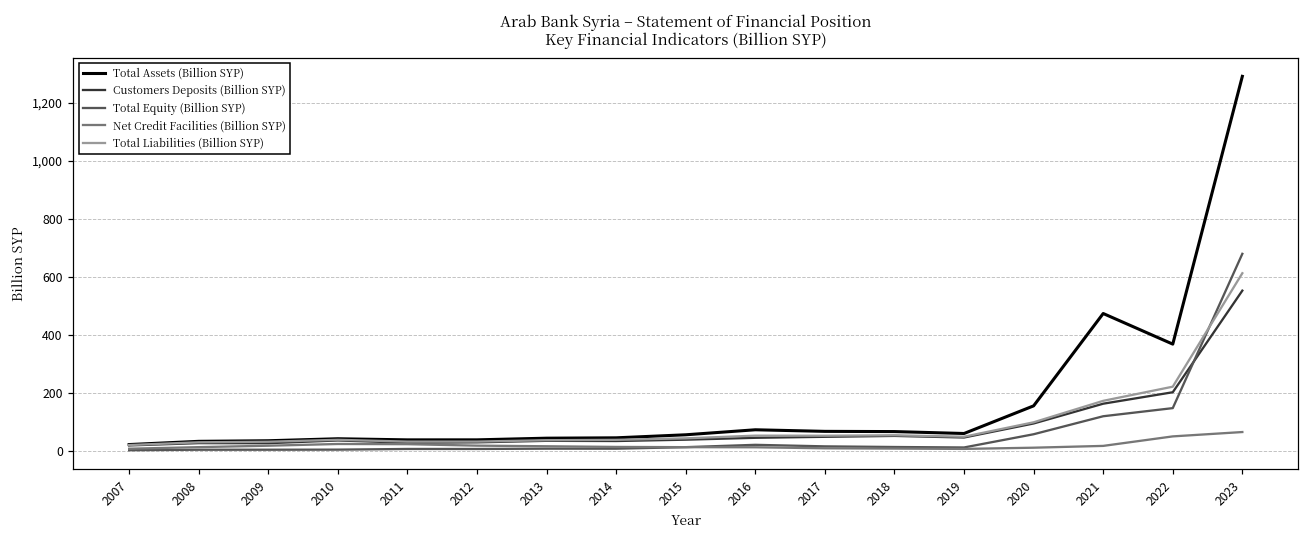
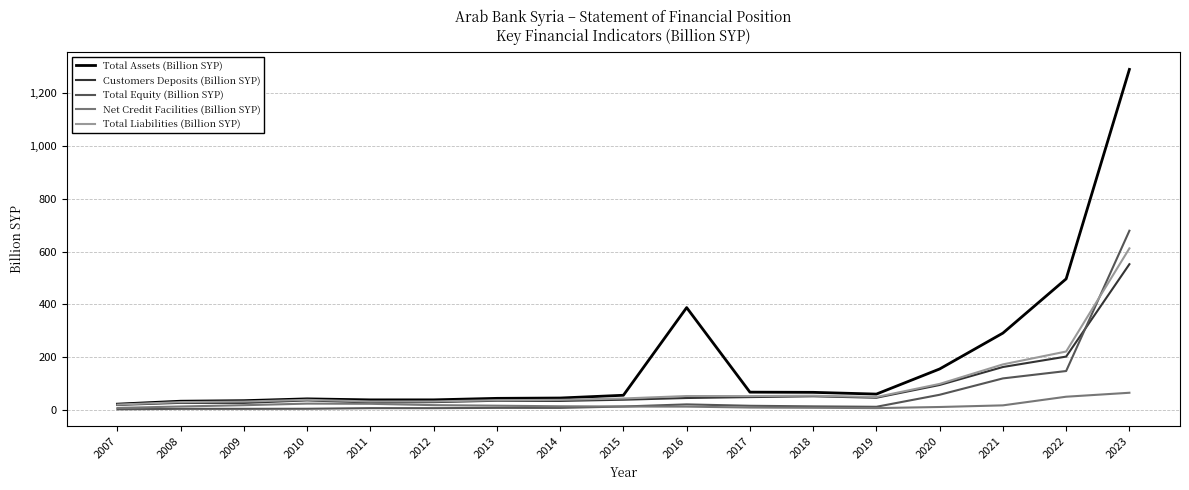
  {
    "Total Assets (Billion SYP)": {
      "2015": "50",
-     "2016": "70",
+     "2016": "390",
      "2017": "70",
      "2018": "70",
      "2019": "60",
      "2020": "150",
-     "2021": "470",
-     "2022": "370",
+     "2021": "290",
+     "2022": "500",
      "2023": "1,290"
    }
  }
